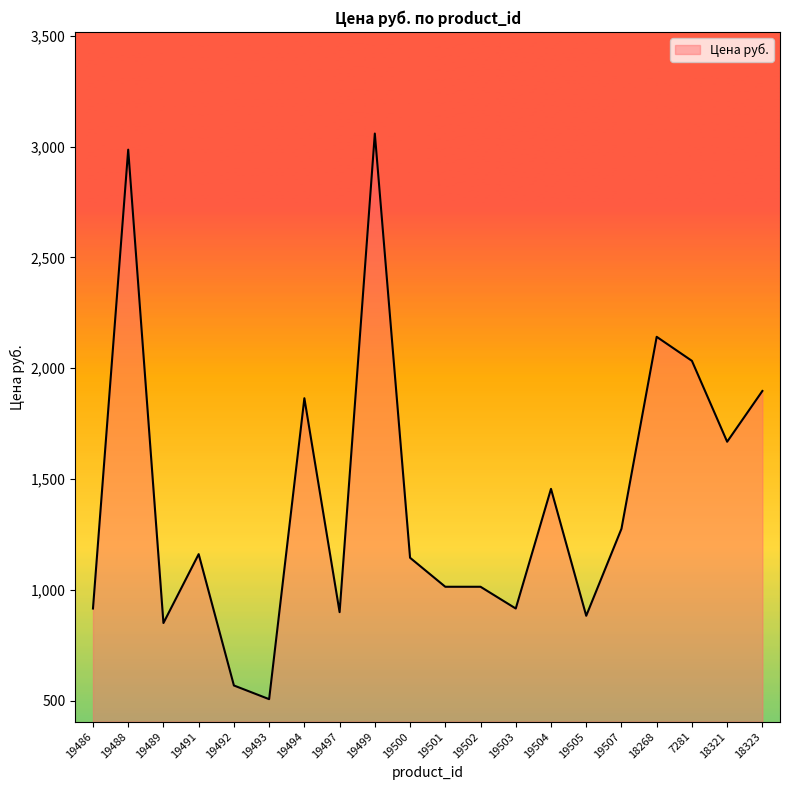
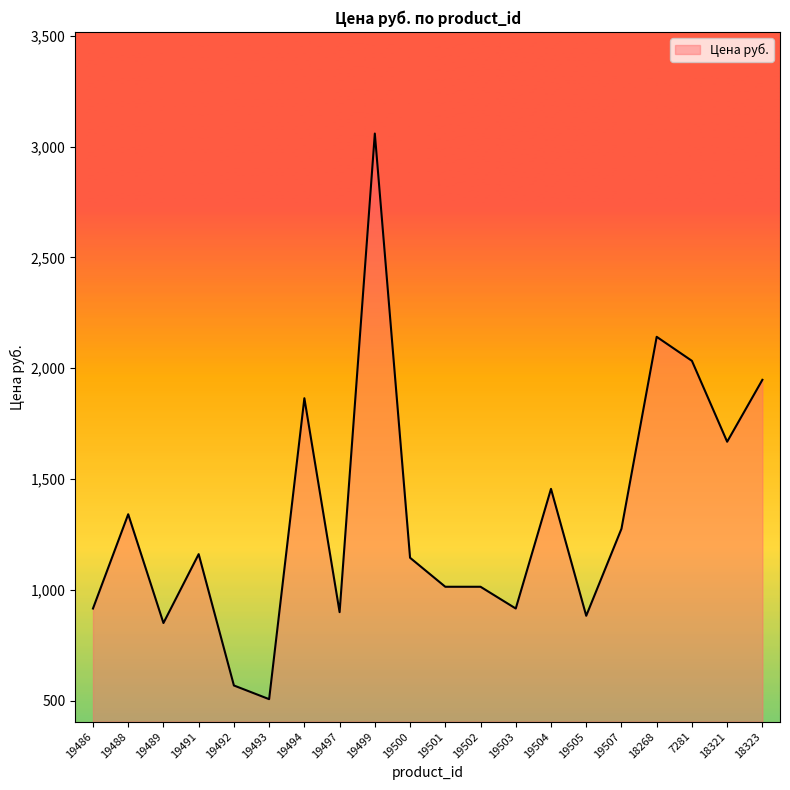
  {
    "19486": "920",
-   "19488": "2,990",
+   "19488": "1,340",
    "19489": "850",
    "19491": "1,160",
    "19492": "570",
    "19493": "510",
    "19494": "1,860",
    "19497": "900",
    "19499": "3,060",
    "19500": "1,150",
    "19501": "1,010",
    "19502": "1,010",
    "19503": "920",
    "19504": "1,460",
    "19505": "880",
    "19507": "1,280",
    "18268": "2,140",
    "7281": "2,030",
    "18321": "1,670",
-   "18323": "1,900"
+   "18323": "1,950"
  }
